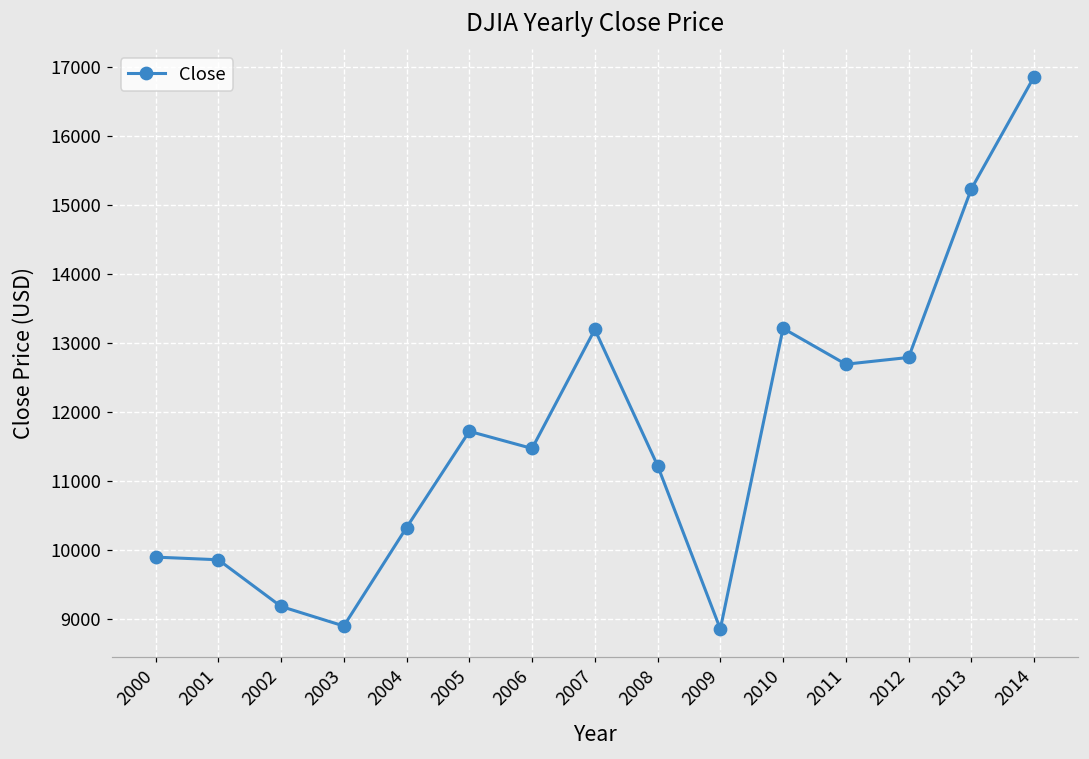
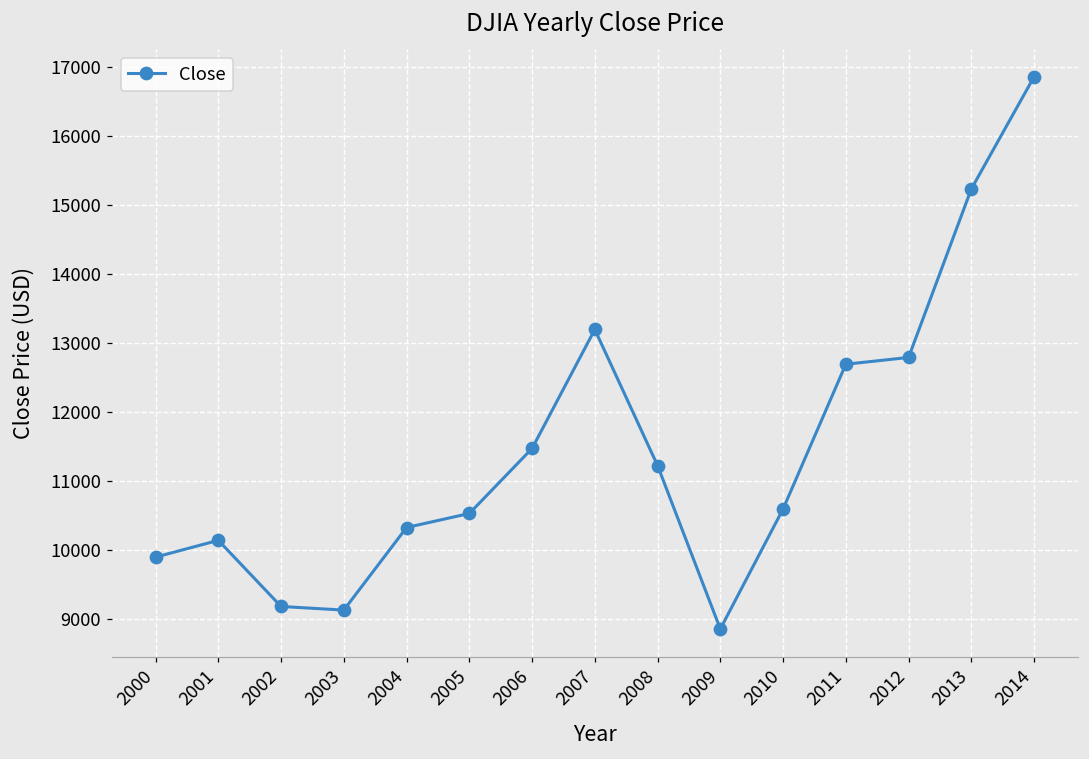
  {
    "2000": 9900,
-   "2001": 9900,
+   "2001": 10100,
    "2002": 9200,
-   "2003": 8900,
+   "2003": 9100,
    "2004": 10300,
-   "2005": 11700,
+   "2005": 10500,
    "2006": 11500,
    "2007": 13200,
    "2008": 11200,
    "2009": 8900,
-   "2010": 13200,
+   "2010": 10600,
    "2011": 12700,
    "2012": 12800,
    "2013": 15200,
    "2014": 16900
  }
